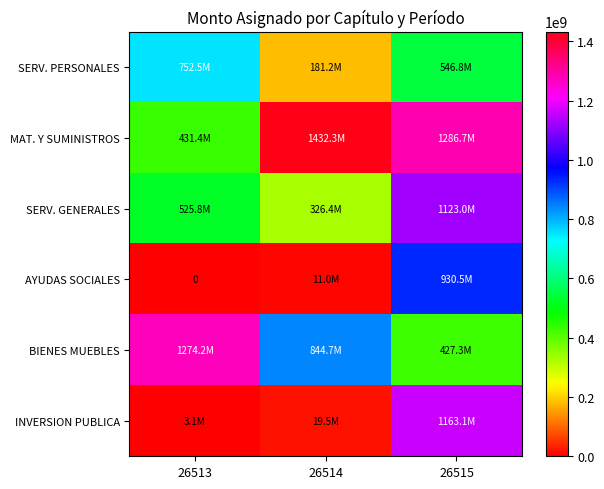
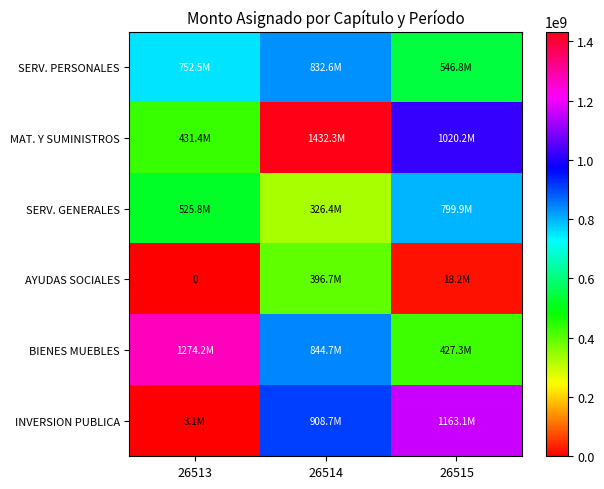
  {
    "SERV. PERSONALES": {
      "26513": "752.5M",
-     "26514": "181.2M",
+     "26514": "832.6M",
      "26515": "546.8M"
    },
    "MAT. Y SUMINISTROS": {
      "26513": "431.4M",
      "26514": "1432.3M",
-     "26515": "1286.7M"
+     "26515": "1020.2M"
    },
    "SERV. GENERALES": {
      "26513": "525.8M",
      "26514": "326.4M",
-     "26515": "1123.0M"
+     "26515": "799.9M"
    },
    "AYUDAS SOCIALES": {
      "26513": "0",
-     "26514": "11.0M",
-     "26515": "930.5M"
+     "26514": "396.7M",
+     "26515": "18.2M"
    },
    "BIENES MUEBLES": {
      "26513": "1274.2M",
      "26514": "844.7M",
      "26515": "427.3M"
    },
    "INVERSION PUBLICA": {
      "26513": "3.1M",
-     "26514": "19.5M",
+     "26514": "908.7M",
      "26515": "1163.1M"
    }
  }
